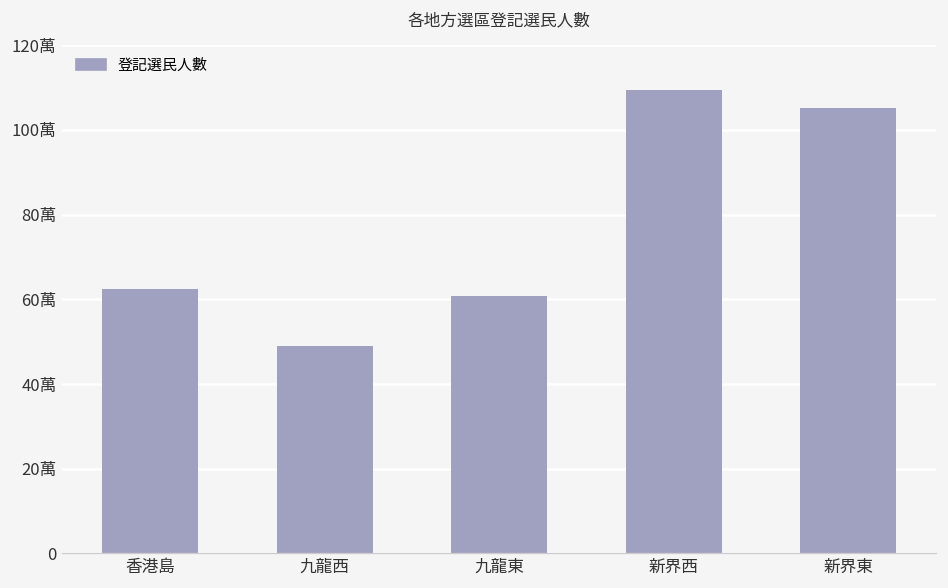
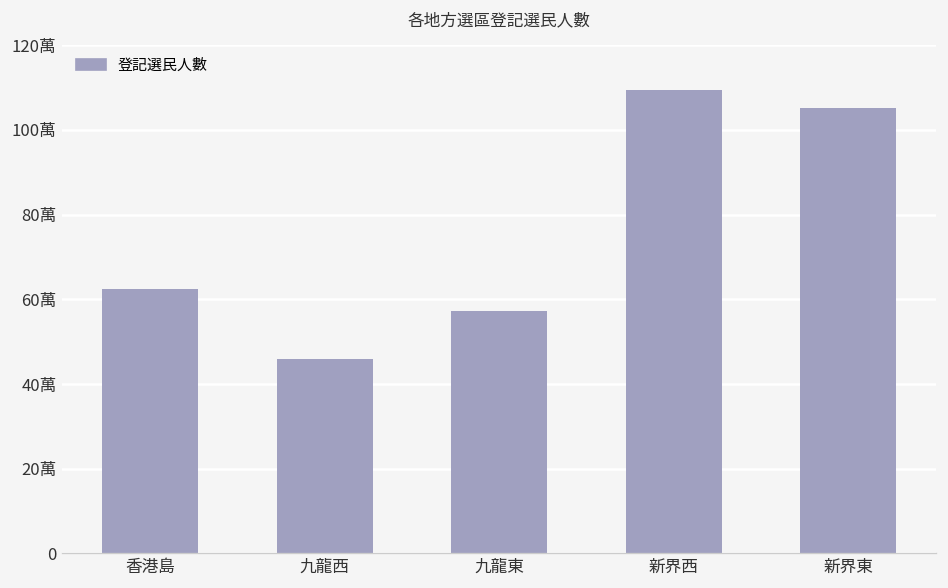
  {
    "香港島": "62萬",
-   "九龍西": "49萬",
-   "九龍東": "61萬",
+   "九龍西": "46萬",
+   "九龍東": "57萬",
    "新界西": "109萬",
    "新界東": "105萬"
  }
